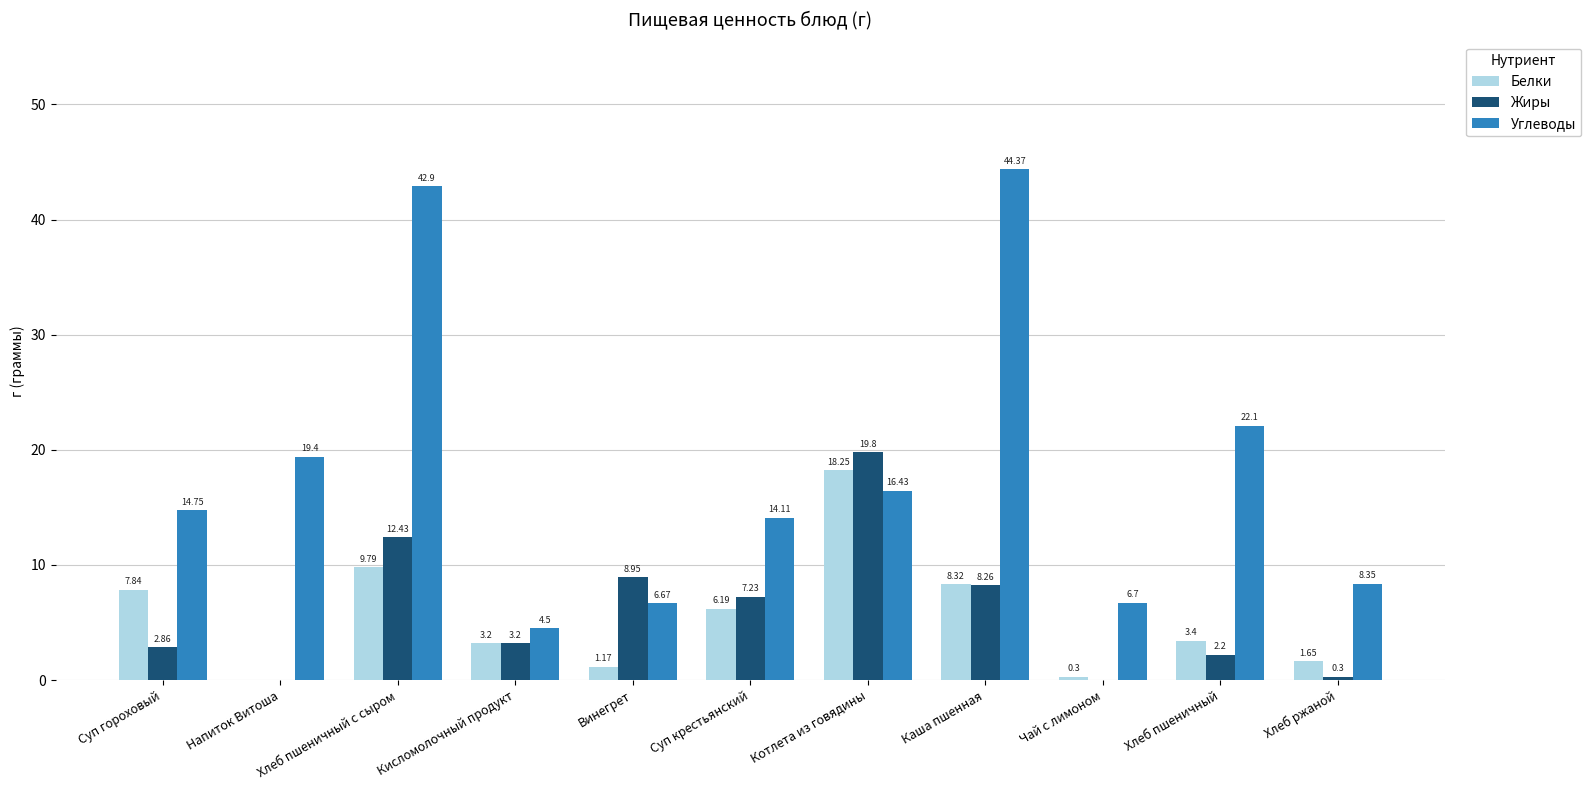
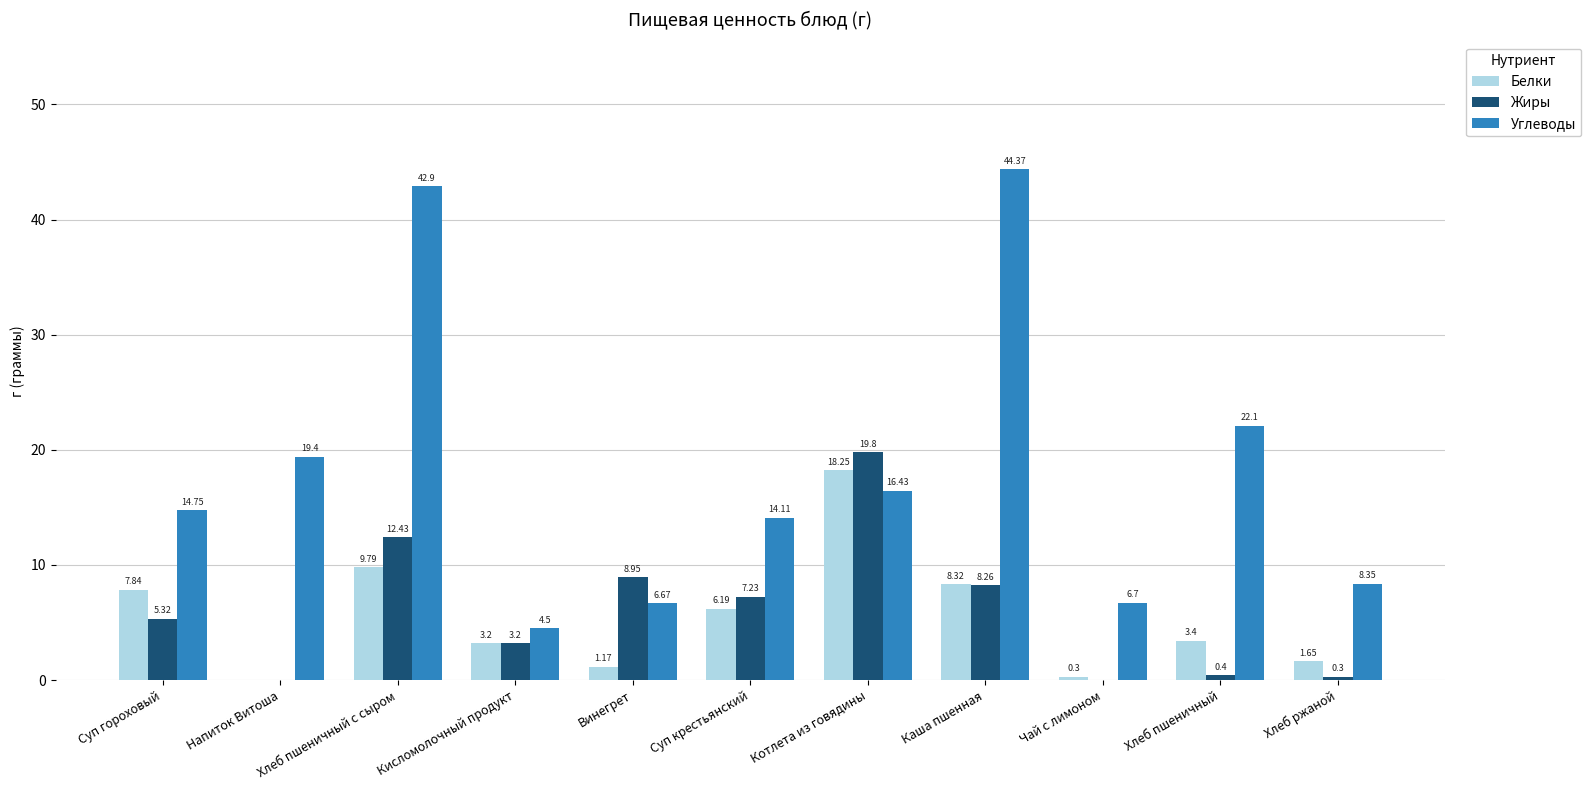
  {
    "Белки": {
      "Суп гороховый": 7.84,
      "Хлеб пшеничный с сыром": 9.79,
      "Кисломолочный продукт": 3.2,
      "Винегрет": 1.17,
      "Суп крестьянский": 6.19,
      "Котлета из говядины": 18.25,
      "Каша пшенная": 8.32,
      "Чай с лимоном": 0.3,
      "Хлеб пшеничный": 3.4,
      "Хлеб ржаной": 1.65
    },
    "Жиры": {
-     "Суп гороховый": 2.86,
+     "Суп гороховый": 5.32,
      "Хлеб пшеничный с сыром": 12.43,
      "Кисломолочный продукт": 3.2,
      "Винегрет": 8.95,
      "Суп крестьянский": 7.23,
      "Котлета из говядины": 19.8,
      "Каша пшенная": 8.26,
-     "Хлеб пшеничный": 2.2,
+     "Хлеб пшеничный": 0.4,
      "Хлеб ржаной": 0.3
    },
    "Углеводы": {
      "Суп гороховый": 14.75,
      "Напиток Витоша": 19.4,
      "Хлеб пшеничный с сыром": 42.9,
      "Кисломолочный продукт": 4.5,
      "Винегрет": 6.67,
      "Суп крестьянский": 14.11,
      "Котлета из говядины": 16.43,
      "Каша пшенная": 44.37,
      "Чай с лимоном": 6.7,
      "Хлеб пшеничный": 22.1,
      "Хлеб ржаной": 8.35
    }
  }
